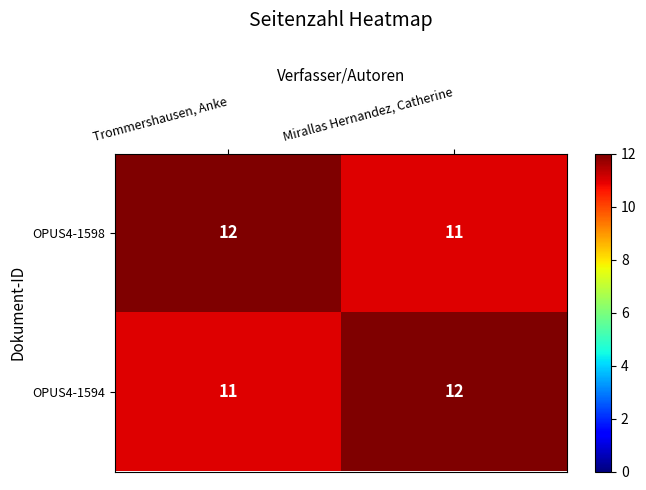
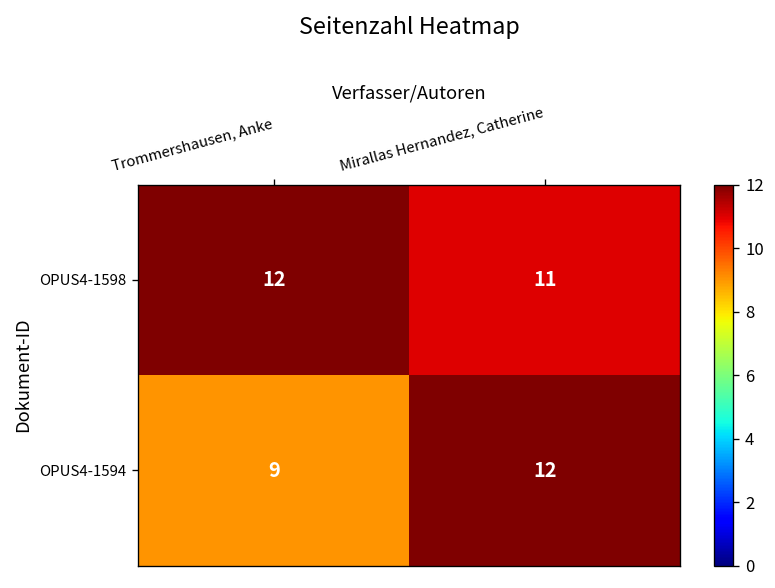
  {
    "OPUS4-1598": {
      "Trommershausen, Anke": 12,
      "Mirallas Hernandez, Catherine": 11
    },
    "OPUS4-1594": {
-     "Trommershausen, Anke": 11,
+     "Trommershausen, Anke": 9,
      "Mirallas Hernandez, Catherine": 12
    }
  }
